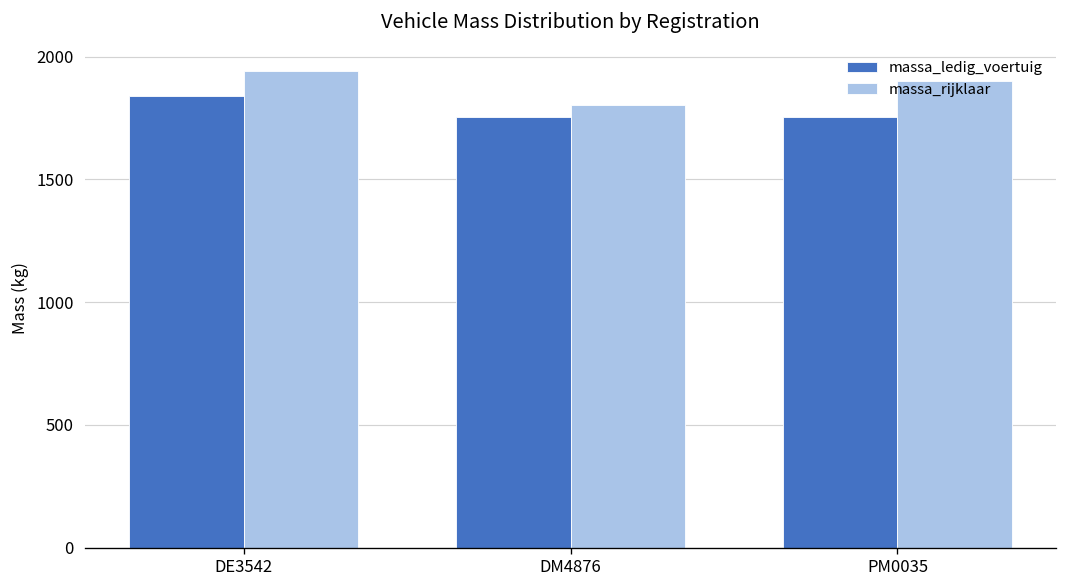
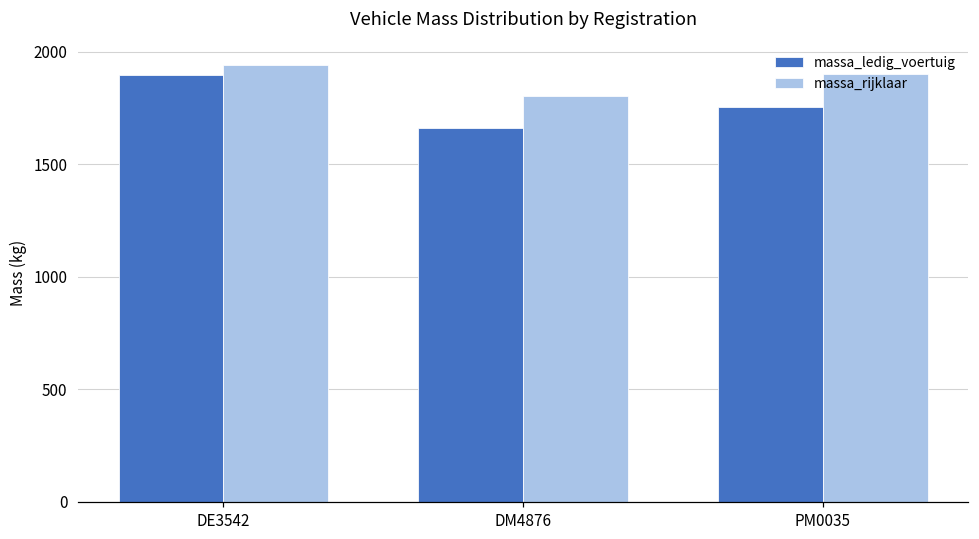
  {
    "massa_ledig_voertuig": {
-     "DE3542": 1840,
-     "DM4876": 1750,
+     "DE3542": 1900,
+     "DM4876": 1660,
      "PM0035": 1750
    },
    "massa_rijklaar": {
      "DE3542": 1940,
      "DM4876": 1800,
      "PM0035": 1900
    }
  }
